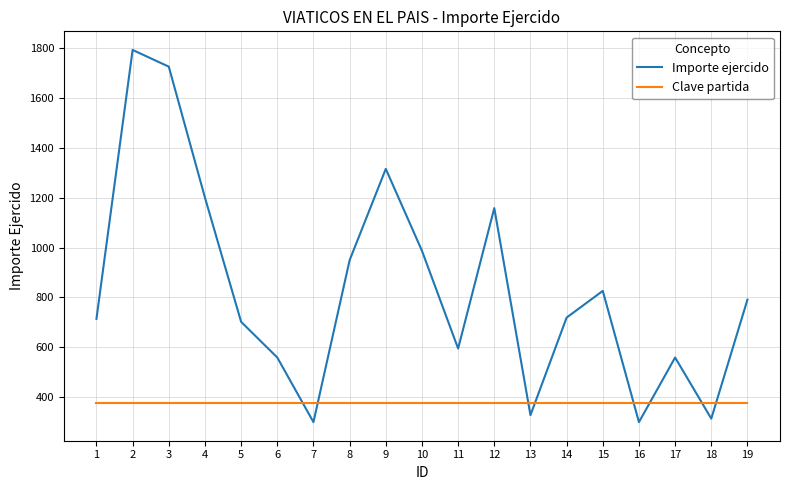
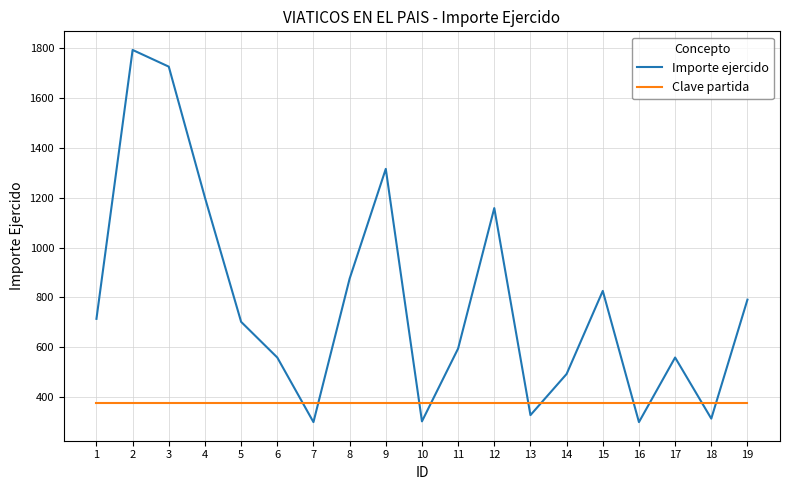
  {
    "Importe ejercido": {
      "1": 710,
      "2": 1790,
      "3": 1730,
      "4": 1200,
      "5": 700,
      "6": 560,
      "7": 300,
-     "8": 950,
+     "8": 880,
      "9": 1320,
-     "10": 990,
+     "10": 300,
      "11": 600,
      "12": 1160,
      "13": 330,
-     "14": 720,
+     "14": 490,
      "15": 830,
      "16": 300,
      "17": 560,
      "18": 310,
      "19": 790
    },
    "Clave partida": {
      "1": 380,
      "2": 380,
      "3": 380,
      "4": 380,
      "5": 380,
      "6": 380,
      "7": 380,
      "8": 380,
      "9": 380,
      "10": 380,
      "11": 380,
      "12": 380,
      "13": 380,
      "14": 380,
      "15": 380,
      "16": 380,
      "17": 380,
      "18": 380,
      "19": 380
    }
  }
